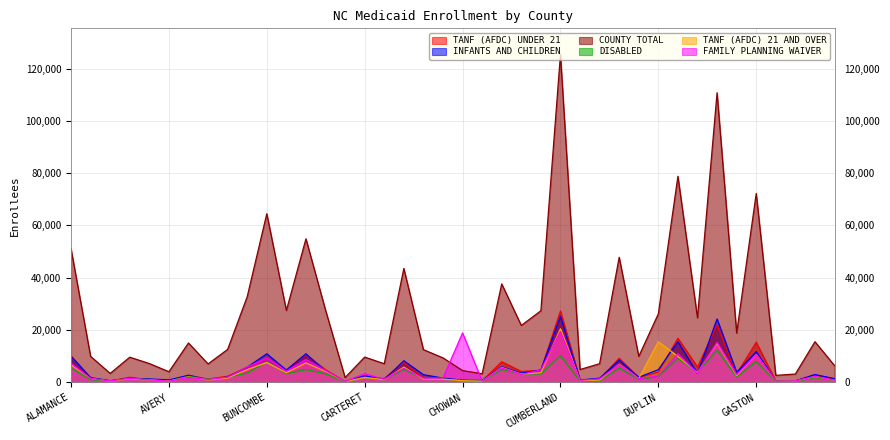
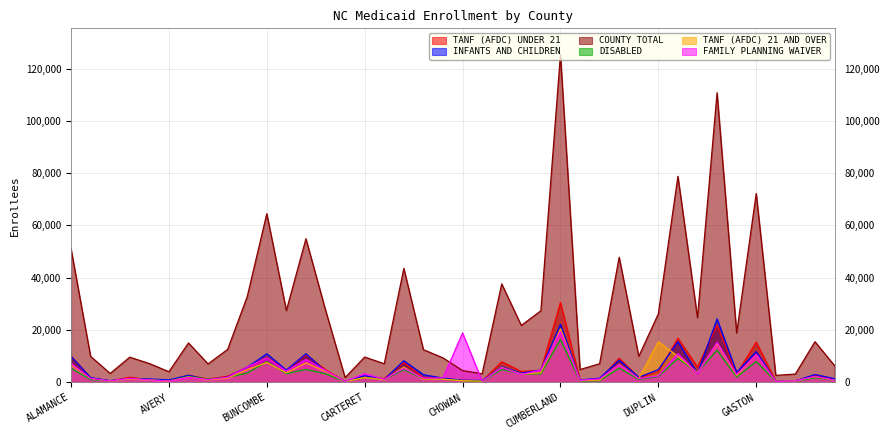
  {
    "TANF (AFDC) UNDER 21": {
-     "CUMBERLAND": "27,000",
+     "CUMBERLAND": "30,000",
      "GASTON": "15,000"
    },
    "INFANTS AND CHILDREN": {
      "BUNCOMBE": "11,000",
-     "CUMBERLAND": "25,000",
+     "CUMBERLAND": "22,000",
      "GASTON": "12,000"
    },
    "COUNTY TOTAL": {
      "ALAMANCE": "51,000",
      "AVERY": "4,000",
      "BUNCOMBE": "64,000",
      "CARTERET": "10,000",
      "CHOWAN": "4,000",
      "DUPLIN": "26,000",
      "GASTON": "72,000"
    },
    "DISABLED": {
      "ALAMANCE": "5,000",
-     "CUMBERLAND": "10,000",
+     "CUMBERLAND": "16,000",
      "GASTON": "8,000"
    },
    "TANF (AFDC) 21 AND OVER": {
      "CUMBERLAND": "20,000",
      "DUPLIN": "16,000"
    },
    "FAMILY PLANNING WAIVER": {
      "CHOWAN": "19,000",
      "CUMBERLAND": "19,000"
    }
  }
